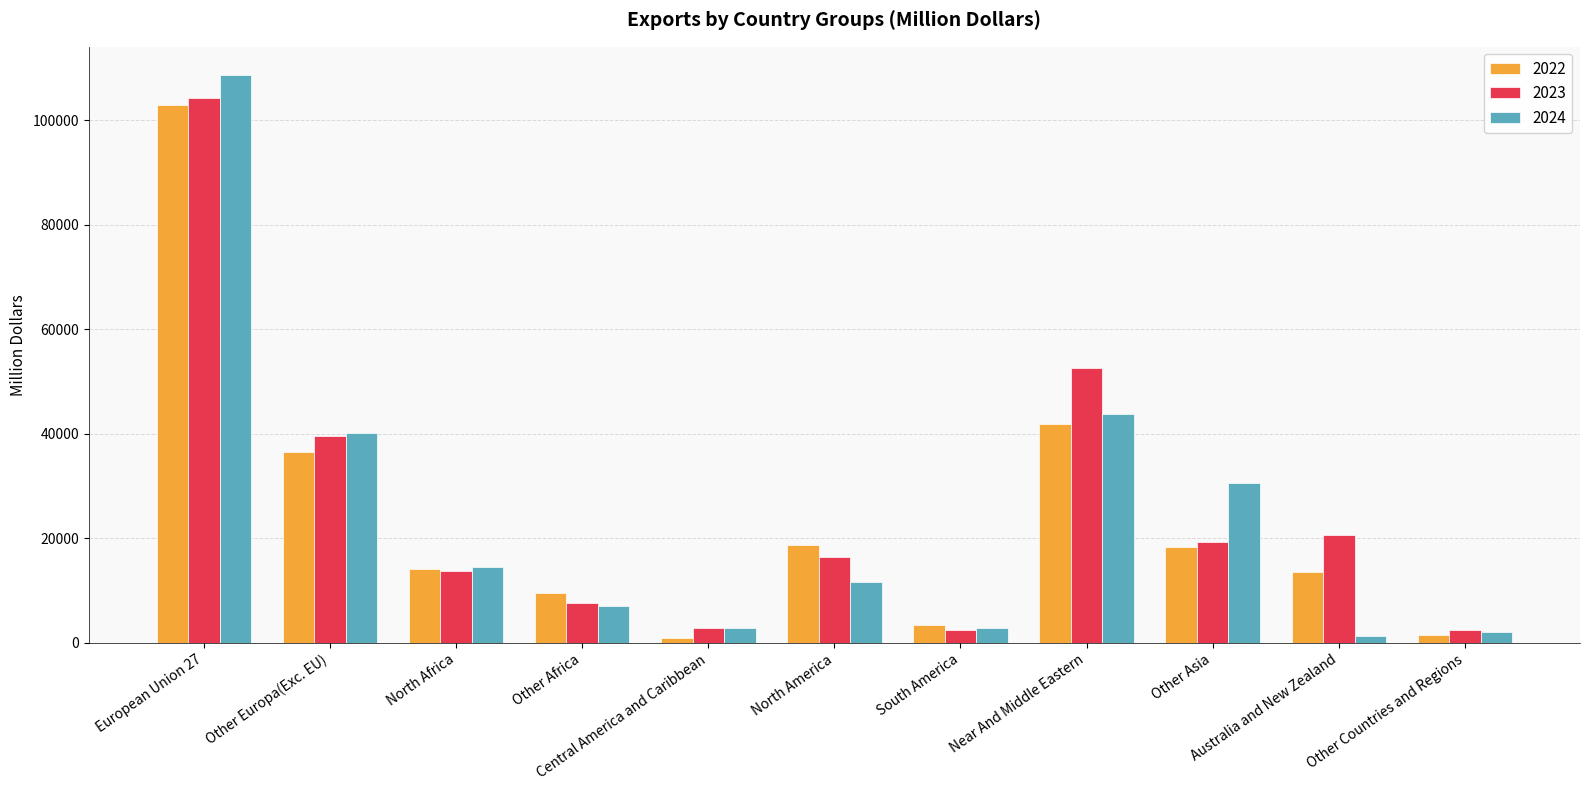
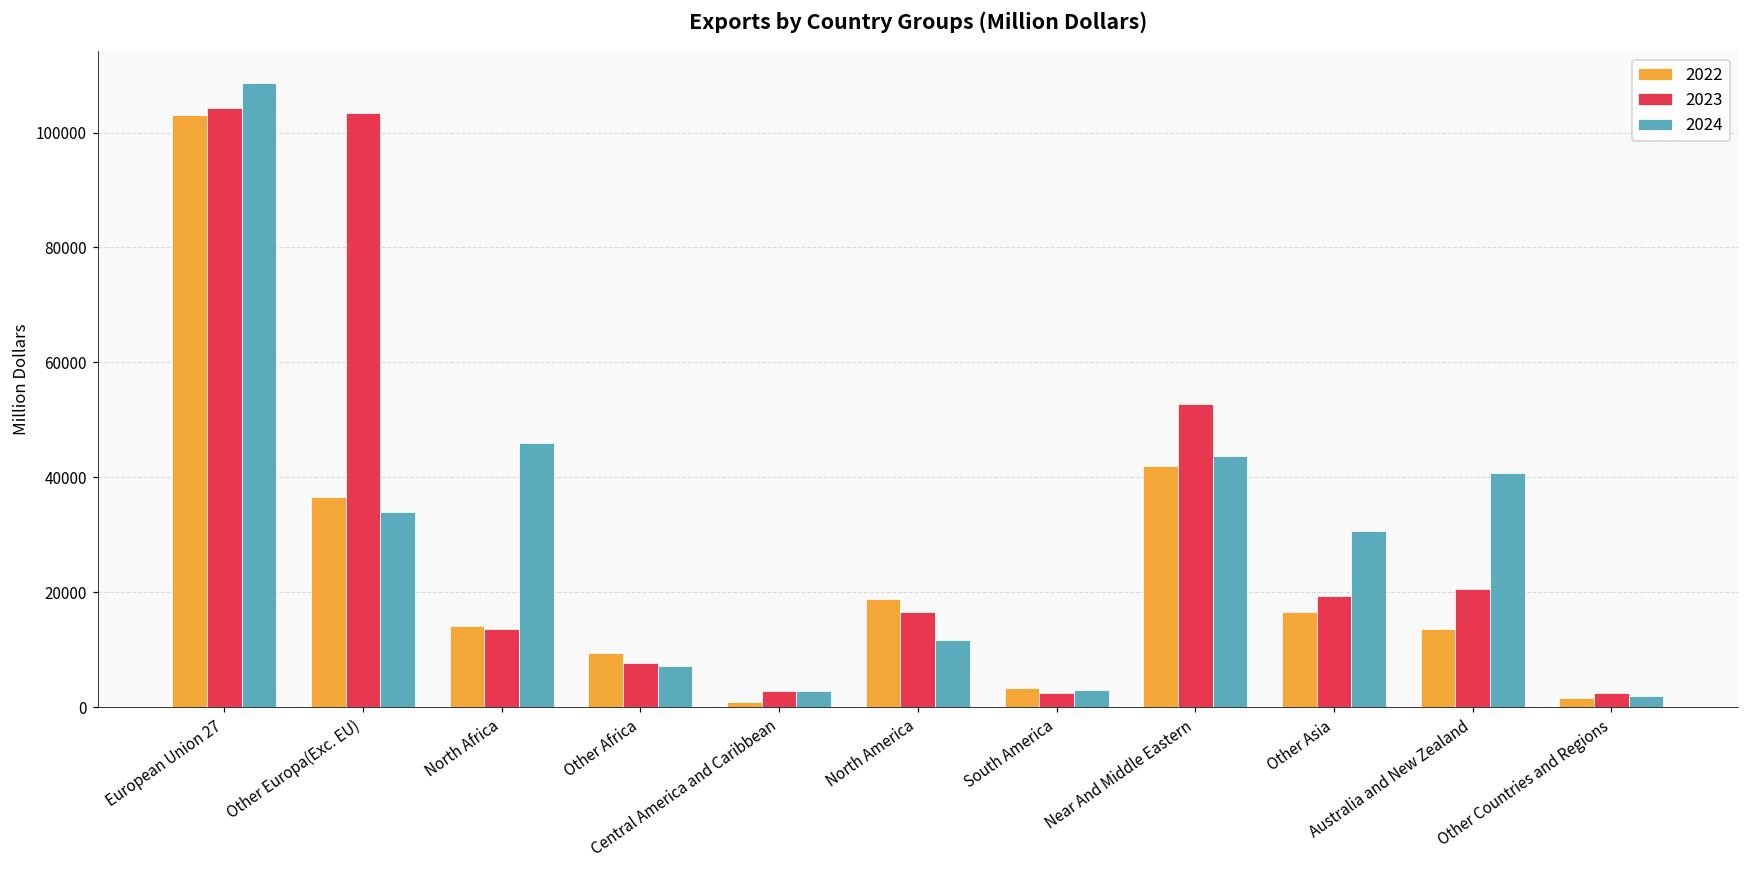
  {
    "2022": {
      "European Union 27": 103000,
      "Other Europa(Exc. EU)": 37000,
      "North Africa": 14000,
      "Other Africa": 10000,
      "Central America and Caribbean": 1000,
      "North America": 19000,
      "South America": 3000,
      "Near And Middle Eastern": 42000,
-     "Other Asia": 18000,
+     "Other Asia": 17000,
      "Australia and New Zealand": 14000,
      "Other Countries and Regions": 2000
    },
    "2023": {
      "European Union 27": 104000,
-     "Other Europa(Exc. EU)": 40000,
+     "Other Europa(Exc. EU)": 103000,
      "North Africa": 14000,
      "Other Africa": 8000,
      "Central America and Caribbean": 3000,
      "North America": 17000,
      "South America": 3000,
      "Near And Middle Eastern": 53000,
      "Other Asia": 19000,
      "Australia and New Zealand": 21000,
      "Other Countries and Regions": 2000
    },
    "2024": {
      "European Union 27": 109000,
-     "Other Europa(Exc. EU)": 40000,
-     "North Africa": 14000,
+     "Other Europa(Exc. EU)": 34000,
+     "North Africa": 46000,
      "Other Africa": 7000,
      "Central America and Caribbean": 3000,
      "North America": 12000,
      "South America": 3000,
      "Near And Middle Eastern": 44000,
      "Other Asia": 31000,
-     "Australia and New Zealand": 1000,
+     "Australia and New Zealand": 41000,
      "Other Countries and Regions": 2000
    }
  }
